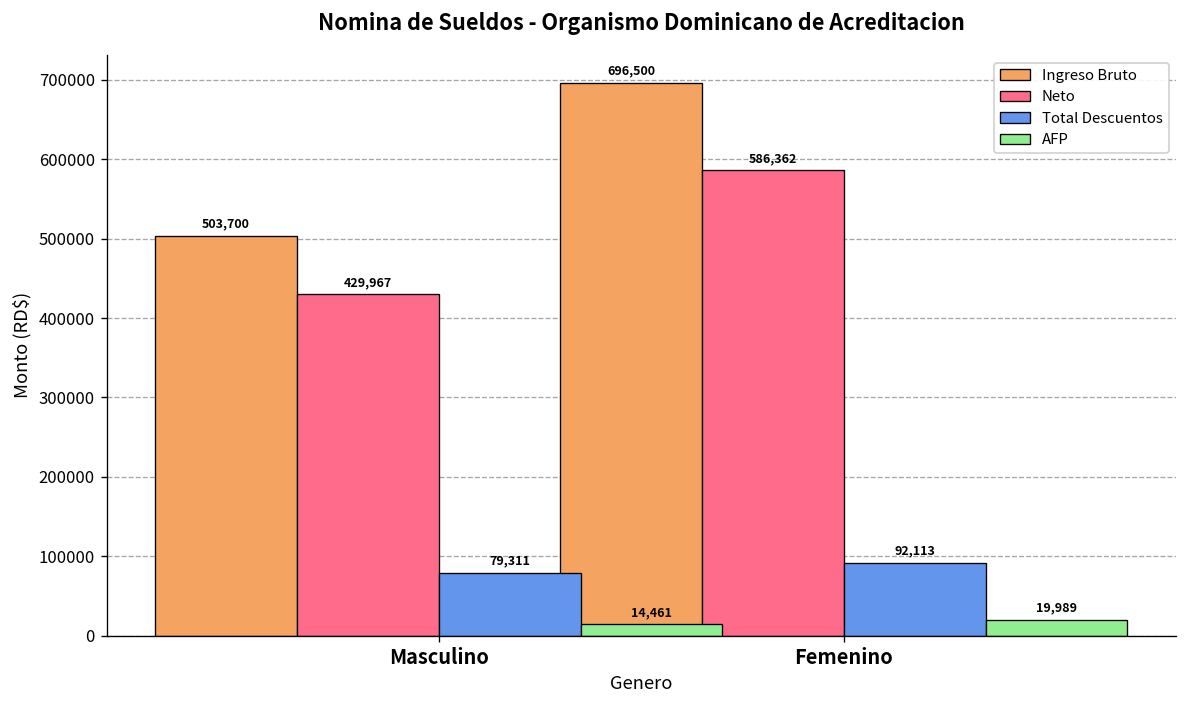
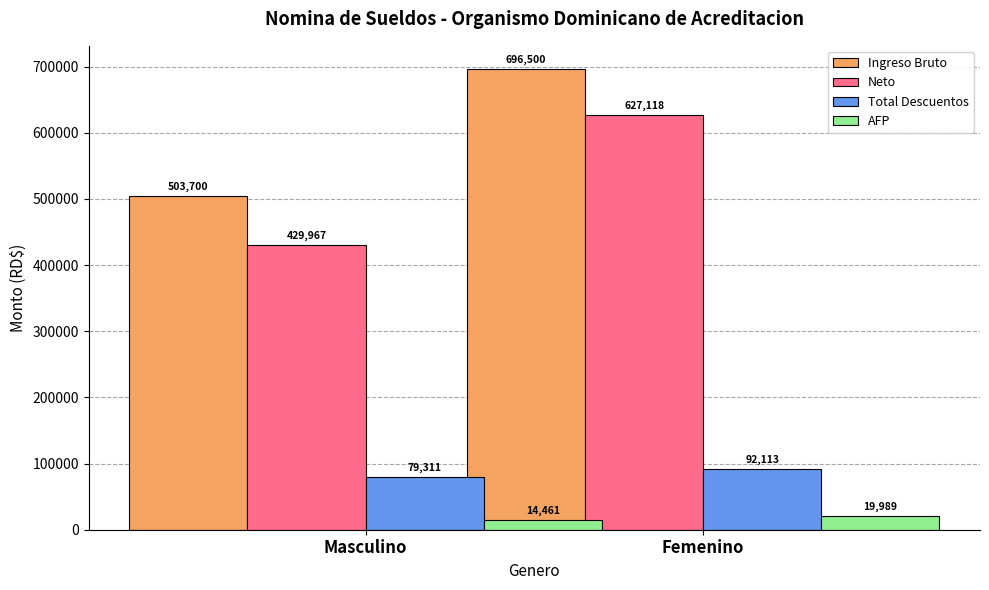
  {
    "Neto": {
      "Masculino": "429,967",
-     "Femenino": "586,362"
+     "Femenino": "627,118"
    },
    "Total Descuentos": {
      "Masculino": "79,311",
      "Femenino": "92,113"
    }
  }
